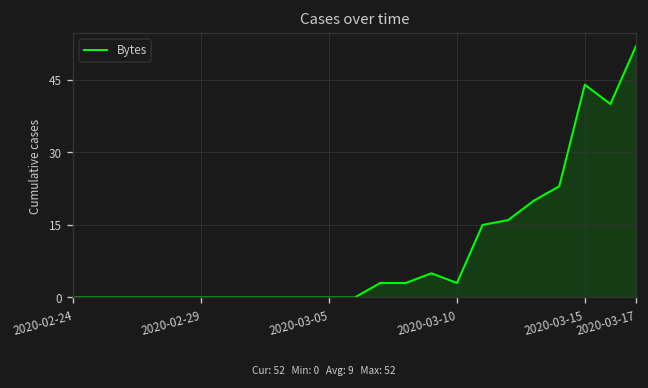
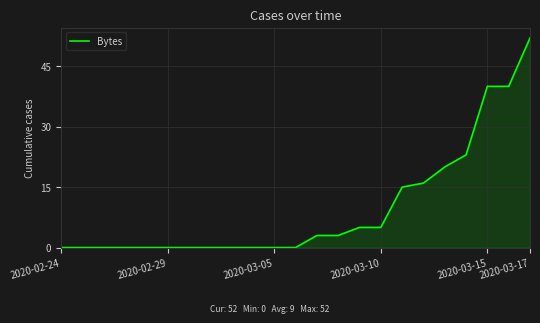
  {
    "2020-02-24": 0,
    "2020-02-29": 0,
    "2020-03-05": 0,
-   "2020-03-10": 3,
-   "2020-03-15": 44,
+   "2020-03-10": 5,
+   "2020-03-15": 40,
    "2020-03-17": 52
  }
